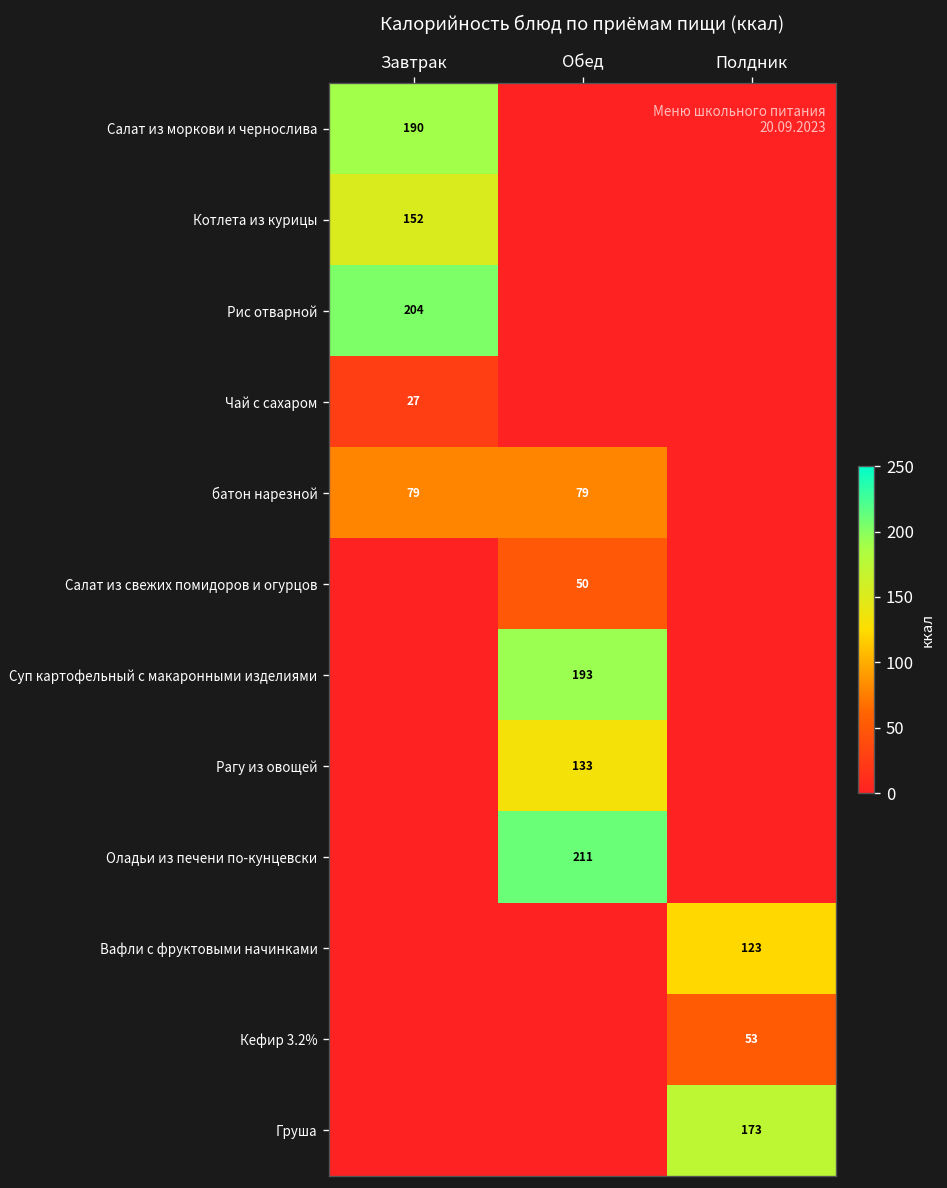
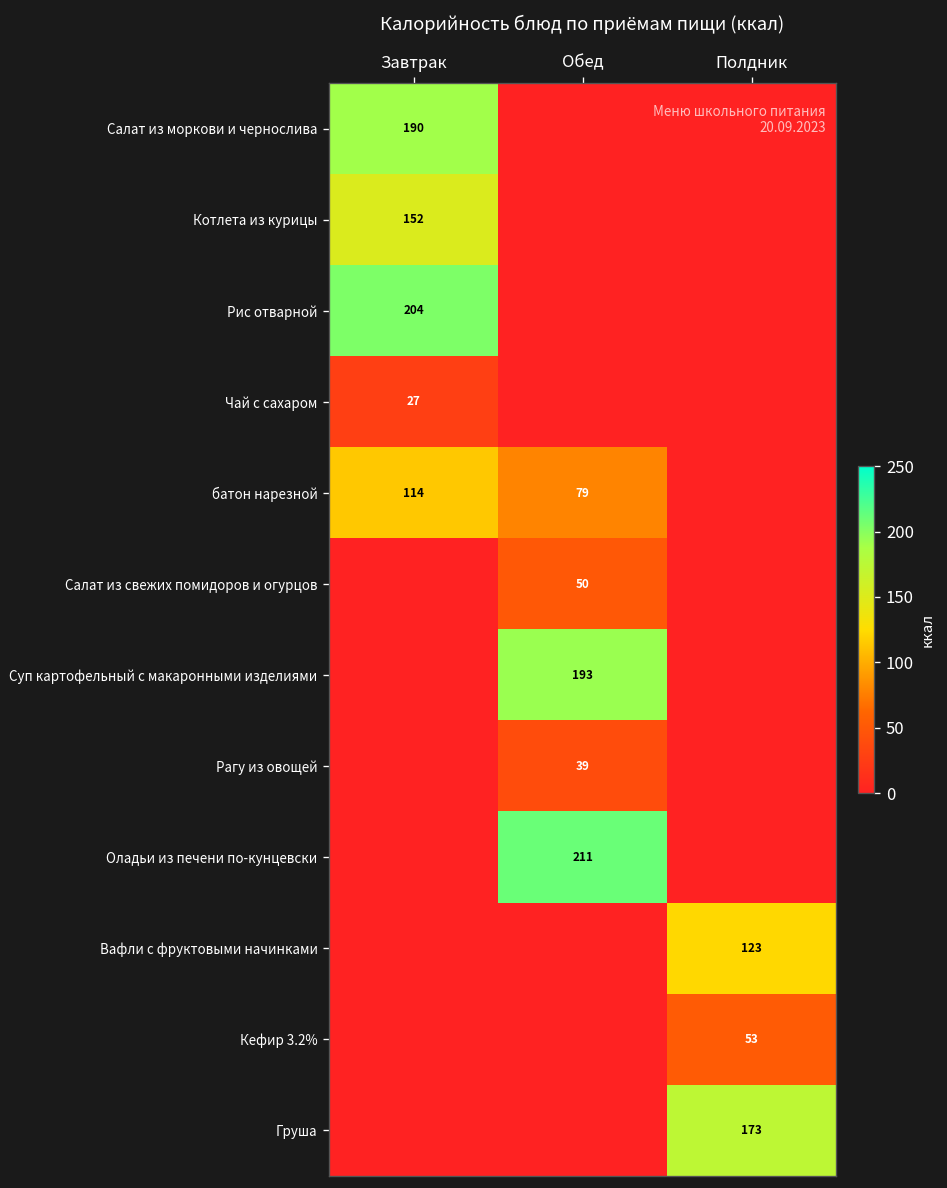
  {
    "Салат из моркови и чернослива": {
      "Завтрак": 190
    },
    "Котлета из курицы": {
      "Завтрак": 152
    },
    "Рис отварной": {
      "Завтрак": 204
    },
    "Чай с сахаром": {
      "Завтрак": 27
    },
    "батон нарезной": {
-     "Завтрак": 79,
+     "Завтрак": 114,
      "Обед": 79
    },
    "Салат из свежих помидоров и огурцов": {
      "Обед": 50
    },
    "Суп картофельный с макаронными изделиями": {
      "Обед": 193
    },
    "Рагу из овощей": {
-     "Обед": 133
+     "Обед": 39
    },
    "Оладьи из печени по-кунцевски": {
      "Обед": 211
    },
    "Вафли с фруктовыми начинками": {
      "Полдник": 123
    },
    "Кефир 3.2%": {
      "Полдник": 53
    },
    "Груша": {
      "Полдник": 173
    }
  }
